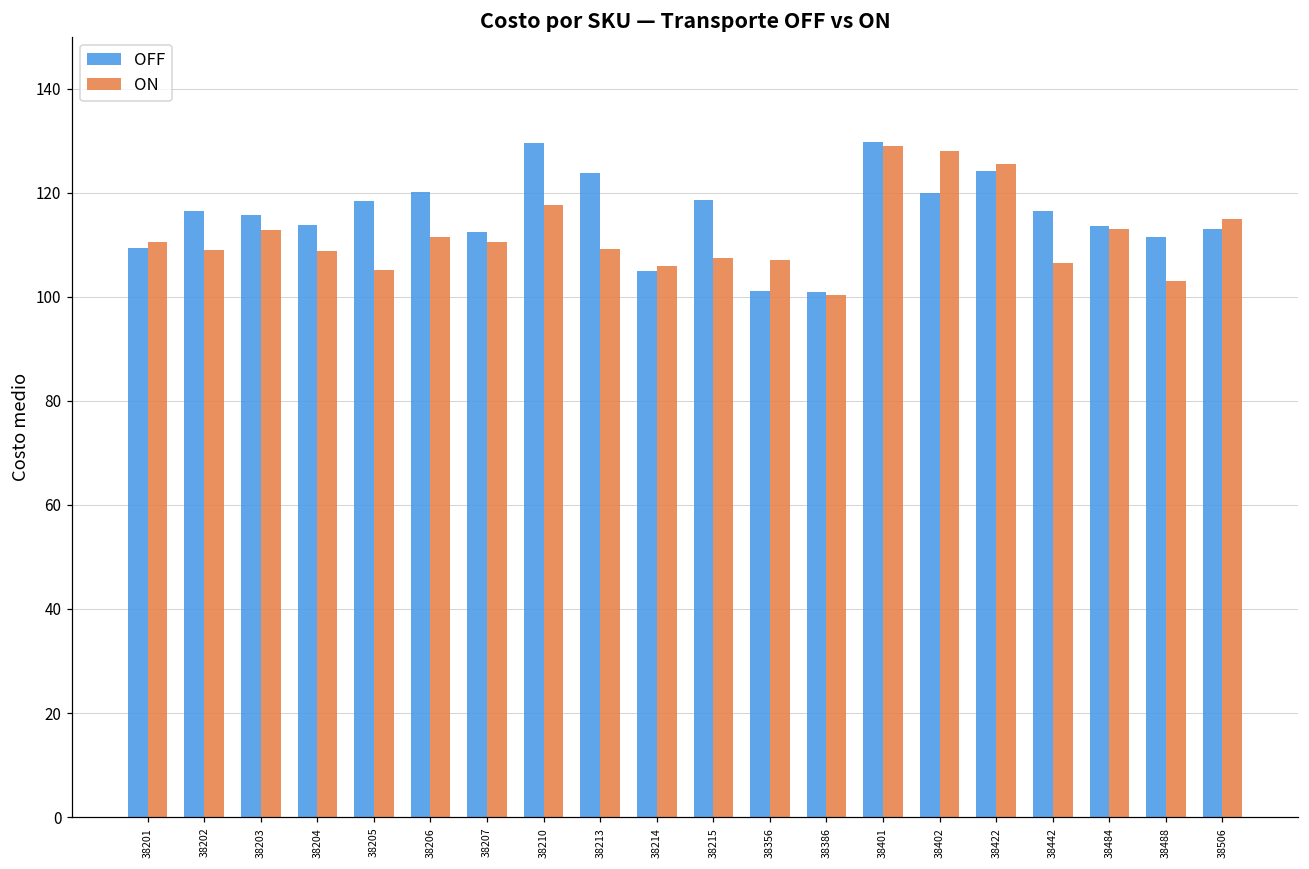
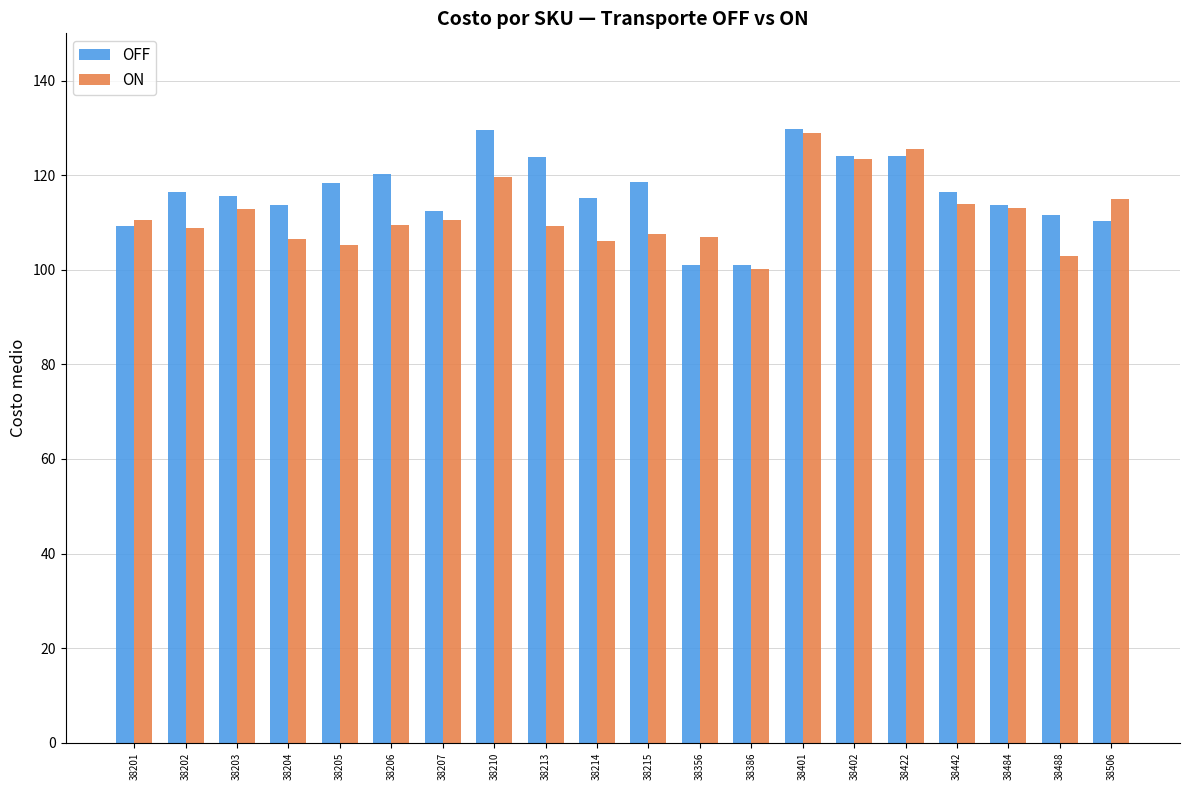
  {
    "OFF": {
      "38201": 109,
      "38202": 116,
      "38203": 116,
      "38204": 114,
      "38205": 118,
      "38206": 120,
      "38207": 112,
      "38210": 130,
      "38213": 124,
-     "38214": 105,
+     "38214": 115,
      "38215": 119,
      "38356": 101,
      "38386": 101,
      "38401": 130,
-     "38402": 120,
+     "38402": 124,
      "38422": 124,
      "38442": 117,
      "38484": 114,
      "38488": 112,
-     "38506": 113
+     "38506": 110
    },
    "ON": {
      "38201": 111,
      "38202": 109,
      "38203": 113,
-     "38204": 109,
+     "38204": 107,
      "38205": 105,
-     "38206": 112,
+     "38206": 109,
      "38207": 111,
-     "38210": 118,
+     "38210": 120,
      "38213": 109,
      "38214": 106,
      "38215": 108,
      "38356": 107,
      "38386": 100,
      "38401": 129,
-     "38402": 128,
+     "38402": 124,
      "38422": 125,
-     "38442": 107,
+     "38442": 114,
      "38484": 113,
      "38488": 103,
      "38506": 115
    }
  }
